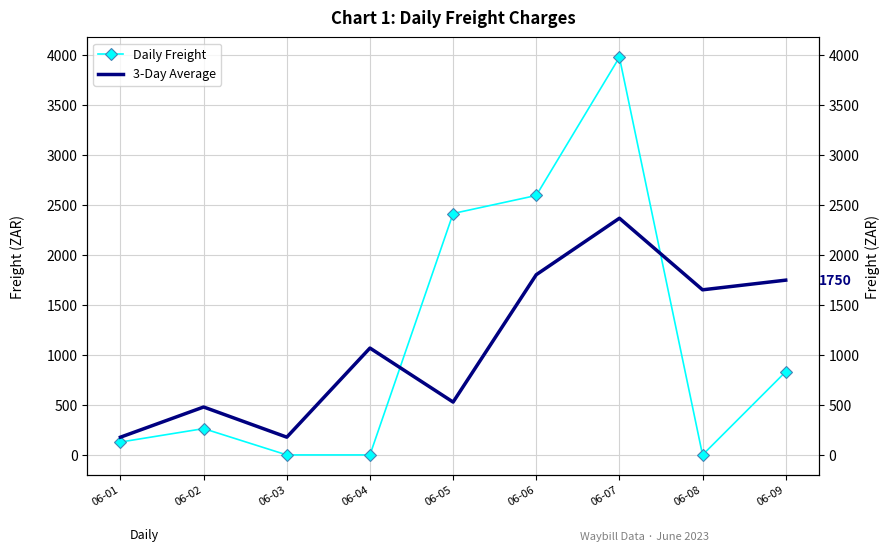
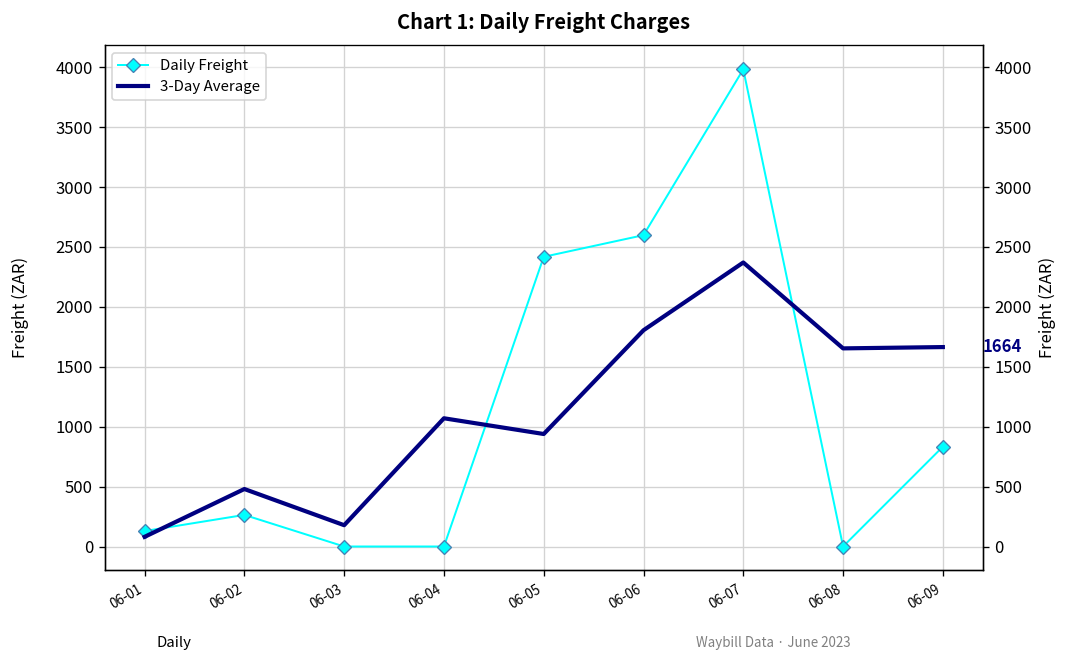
  {
    "Daily Freight": {
      "06-01": 100,
      "06-02": 300,
      "06-03": 0,
      "06-04": 0,
      "06-05": 2400,
      "06-06": 2600,
      "06-07": 4000,
      "06-08": 0,
      "06-09": 800
    },
    "3-Day Average": {
-     "06-01": 200,
-     "06-05": 500,
-     "06-09": 1750
+     "06-01": 100,
+     "06-05": 900,
+     "06-09": 1664
    }
  }
